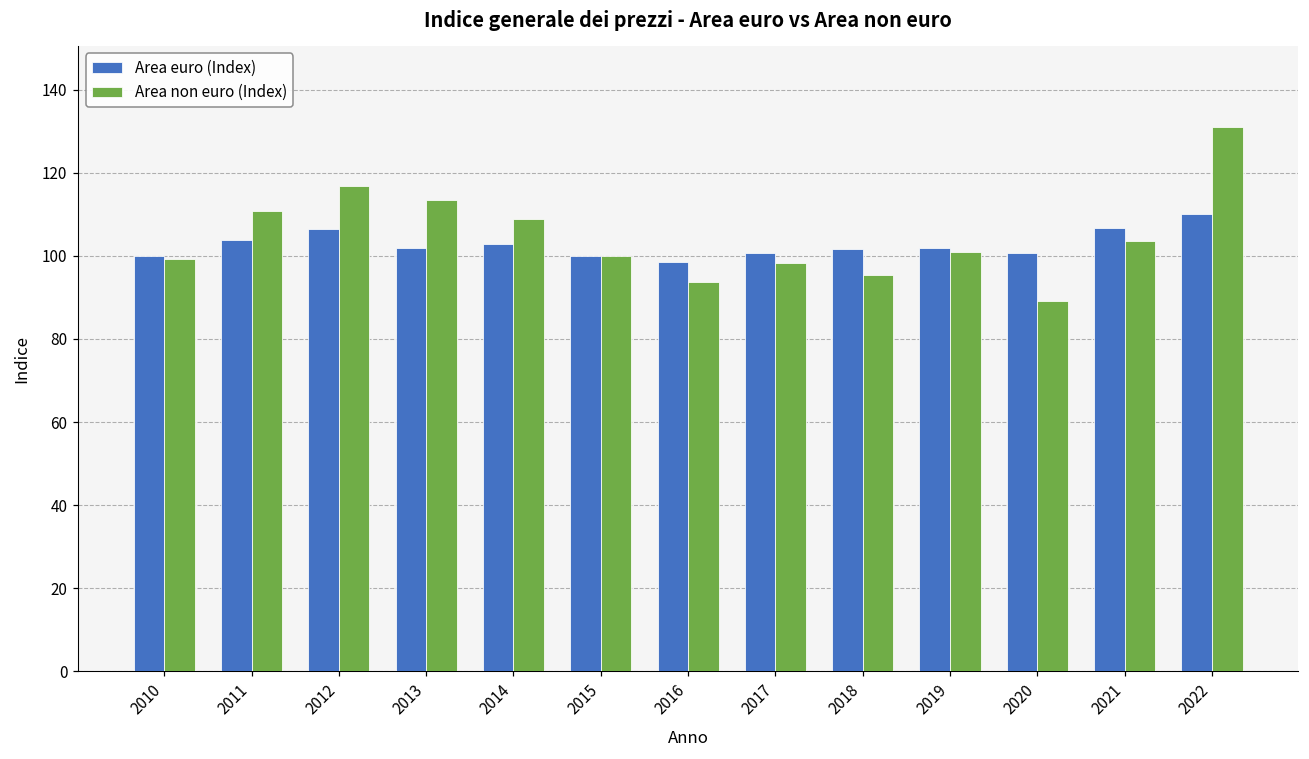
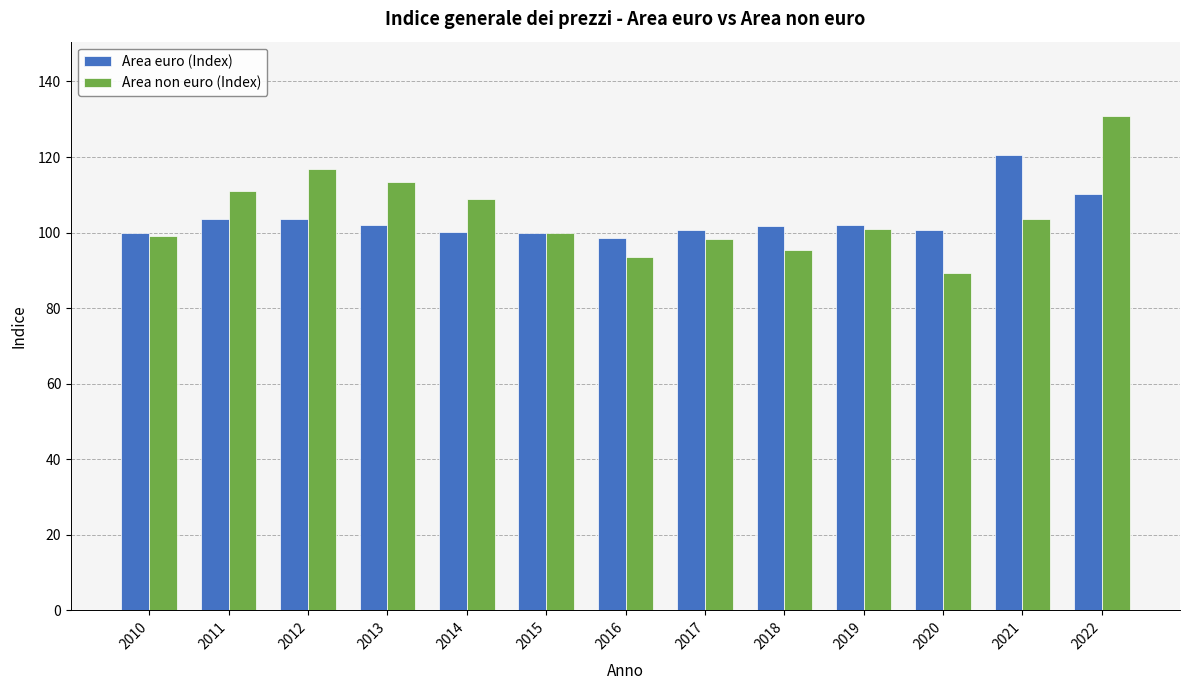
  {
    "Area euro (Index)": {
      "2010": 100,
      "2011": 104,
-     "2012": 107,
+     "2012": 104,
      "2013": 102,
-     "2014": 103,
+     "2014": 100,
      "2015": 100,
      "2016": 99,
      "2017": 101,
      "2018": 102,
      "2019": 102,
      "2020": 101,
-     "2021": 107,
+     "2021": 121,
      "2022": 110
    },
    "Area non euro (Index)": {
      "2010": 99,
      "2011": 111,
      "2012": 117,
      "2013": 113,
      "2014": 109,
      "2015": 100,
      "2016": 94,
      "2017": 98,
      "2018": 95,
      "2019": 101,
      "2020": 89,
      "2021": 104,
      "2022": 131
    }
  }
